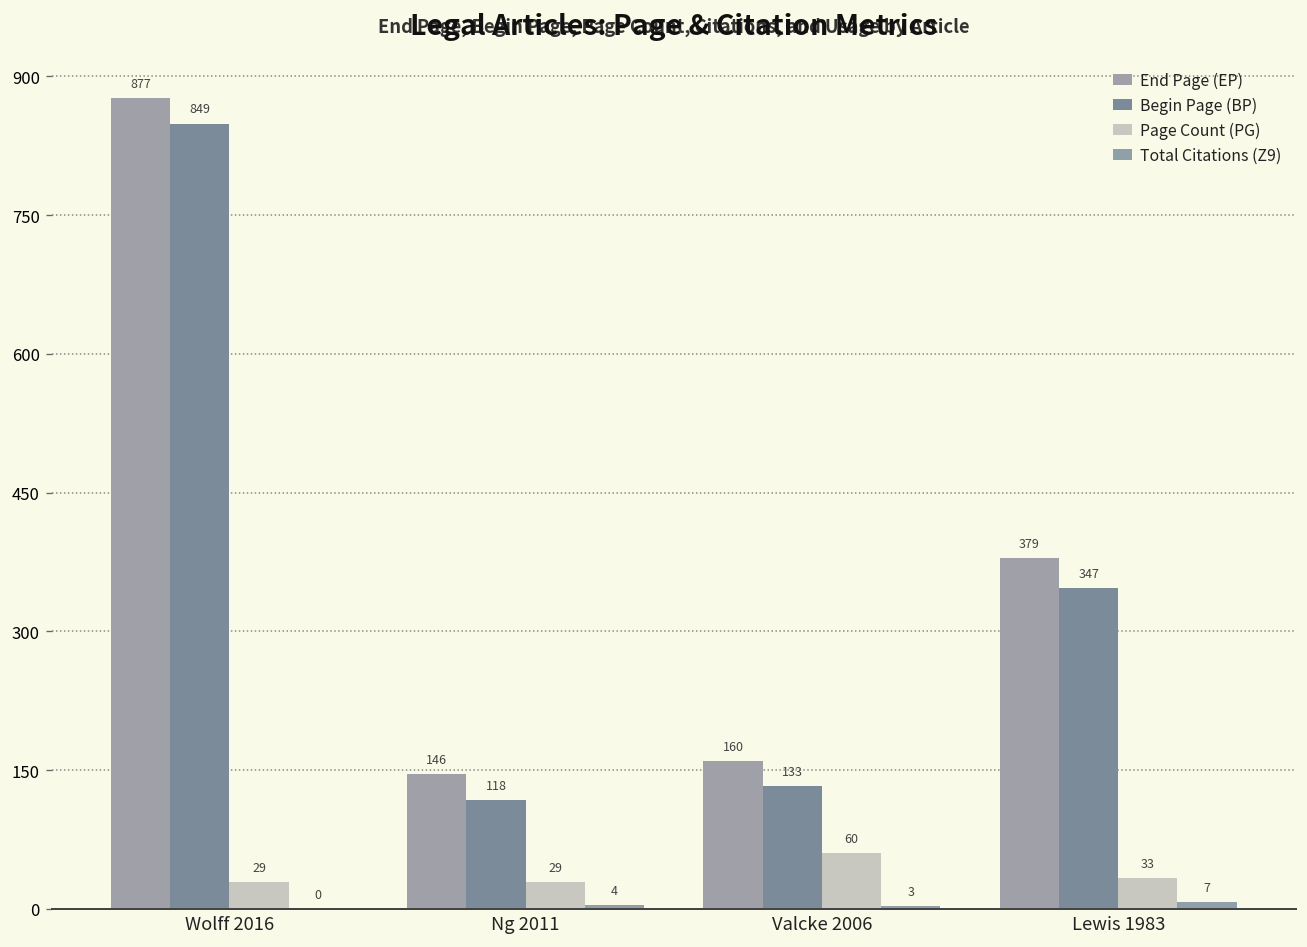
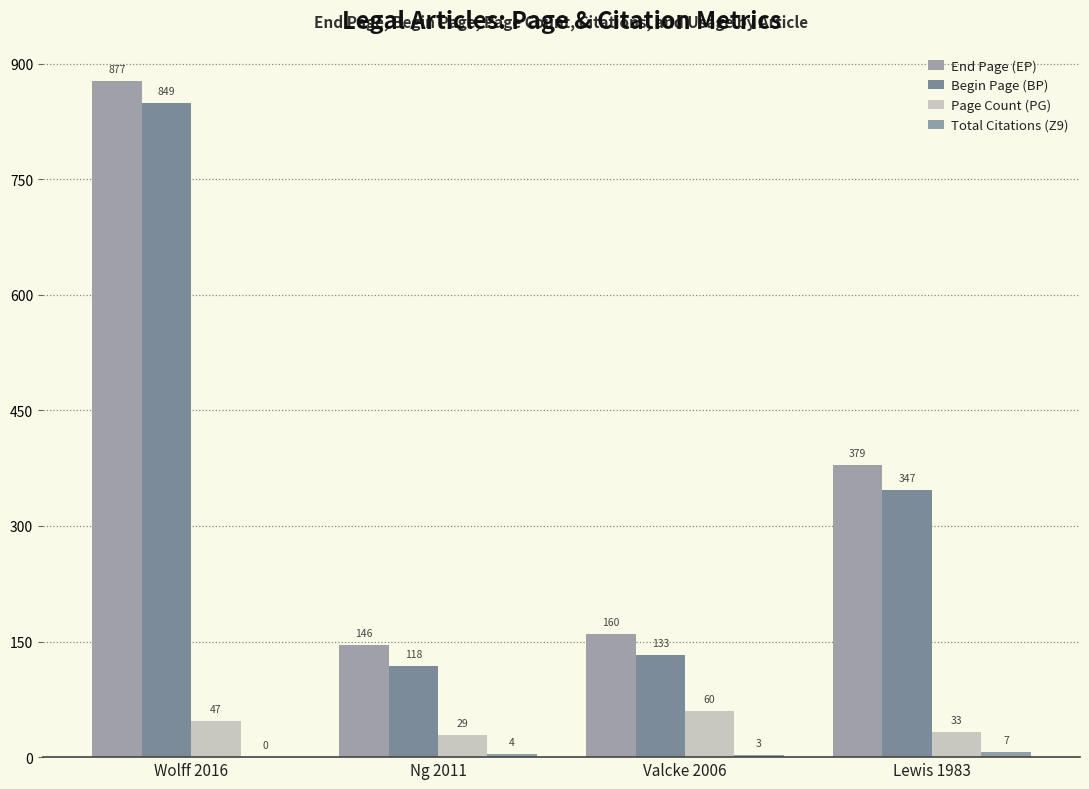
  {
    "Page Count (PG)": {
-     "Wolff 2016": 29,
+     "Wolff 2016": 47,
      "Ng 2011": 29,
      "Valcke 2006": 60,
      "Lewis 1983": 33
    }
  }
